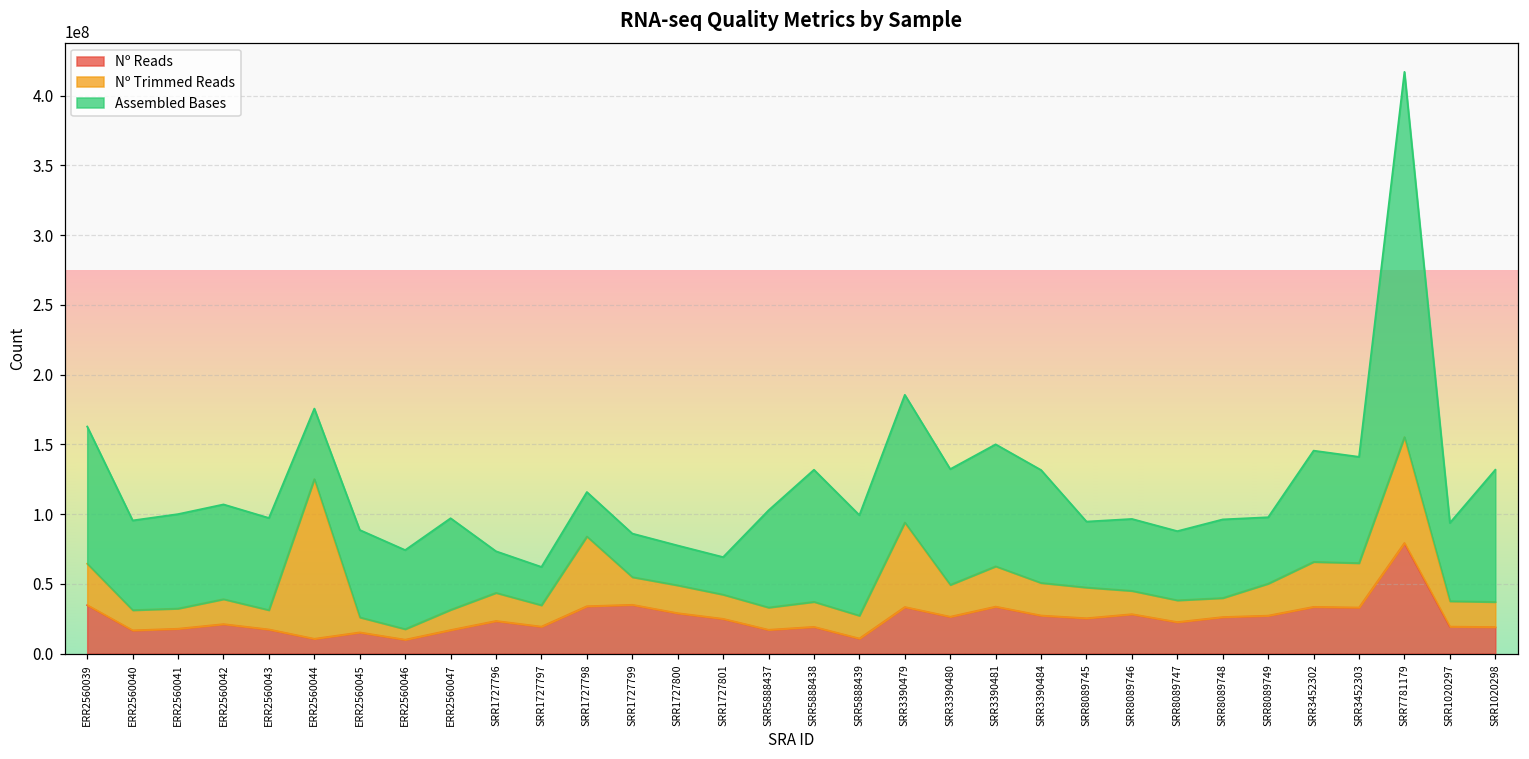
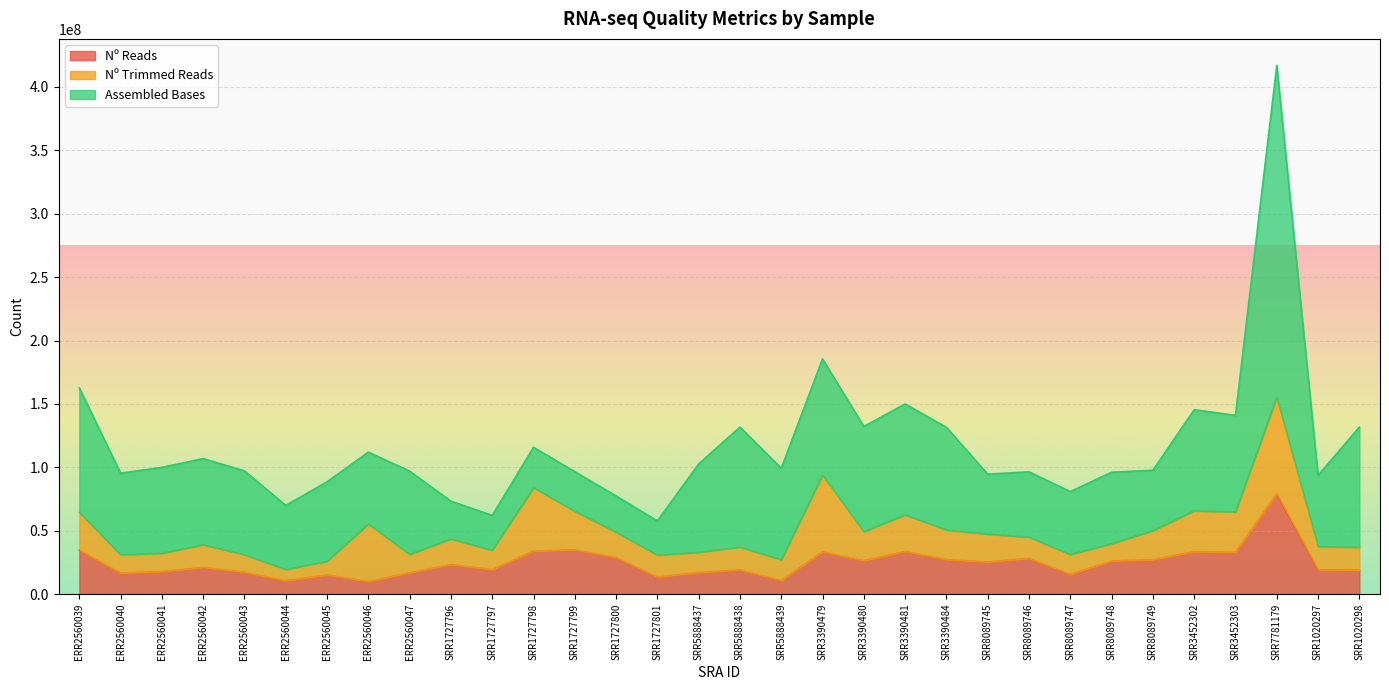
  {
    "Nº Reads": {
      "ERR2560039": 35000000,
      "ERR2560040": 17000000,
      "ERR2560041": 18000000,
      "ERR2560042": 21000000,
      "ERR2560043": 17000000,
      "ERR2560044": 11000000,
      "ERR2560045": 15000000,
      "ERR2560046": 10000000,
      "ERR2560047": 17000000,
      "SRR1727796": 23000000,
      "SRR1727797": 19000000,
      "SRR1727798": 34000000,
      "SRR1727799": 35000000,
      "SRR1727800": 29000000,
-     "SRR1727801": 25000000,
+     "SRR1727801": 13000000,
      "SRR5888437": 17000000,
      "SRR5888438": 19000000,
      "SRR5888439": 11000000,
      "SRR3390479": 33000000,
      "SRR3390480": 26000000,
      "SRR3390481": 34000000,
      "SRR3390484": 27000000,
      "SRR8089745": 25000000,
      "SRR8089746": 28000000,
-     "SRR8089747": 22000000,
+     "SRR8089747": 16000000,
      "SRR8089748": 26000000,
      "SRR8089749": 27000000,
      "SRR3452302": 33000000,
      "SRR3452303": 33000000,
      "SRR7781179": 79000000,
      "SRR1020297": 19000000,
      "SRR1020298": 19000000
    },
    "Nº Trimmed Reads": {
      "ERR2560039": 30000000,
      "ERR2560040": 15000000,
      "ERR2560041": 14000000,
      "ERR2560042": 18000000,
      "ERR2560043": 14000000,
-     "ERR2560044": 115000000,
+     "ERR2560044": 9000000,
      "ERR2560045": 11000000,
-     "ERR2560046": 8000000,
+     "ERR2560046": 45000000,
      "ERR2560047": 15000000,
      "SRR1727796": 20000000,
      "SRR1727797": 15000000,
      "SRR1727798": 50000000,
-     "SRR1727799": 20000000,
+     "SRR1727799": 30000000,
      "SRR1727800": 20000000,
      "SRR1727801": 17000000,
      "SRR5888437": 16000000,
      "SRR5888438": 18000000,
      "SRR5888439": 16000000,
      "SRR3390479": 61000000,
      "SRR3390480": 23000000,
      "SRR3390481": 29000000,
      "SRR3390484": 23000000,
      "SRR8089745": 22000000,
      "SRR8089746": 17000000,
      "SRR8089747": 16000000,
      "SRR8089748": 14000000,
      "SRR8089749": 23000000,
      "SRR3452302": 32000000,
      "SRR3452303": 32000000,
      "SRR7781179": 76000000,
      "SRR1020297": 18000000,
      "SRR1020298": 18000000
    },
    "Assembled Bases": {
      "ERR2560039": 98000000,
      "ERR2560040": 64000000,
      "ERR2560041": 68000000,
      "ERR2560042": 68000000,
      "ERR2560043": 66000000,
      "ERR2560044": 51000000,
      "ERR2560045": 63000000,
      "ERR2560046": 57000000,
      "ERR2560047": 66000000,
      "SRR1727796": 30000000,
      "SRR1727797": 27000000,
      "SRR1727798": 32000000,
      "SRR1727799": 31000000,
      "SRR1727800": 29000000,
      "SRR1727801": 27000000,
      "SRR5888437": 70000000,
      "SRR5888438": 95000000,
      "SRR5888439": 72000000,
      "SRR3390479": 92000000,
      "SRR3390480": 83000000,
      "SRR3390481": 87000000,
      "SRR3390484": 81000000,
      "SRR8089745": 47000000,
      "SRR8089746": 52000000,
      "SRR8089747": 50000000,
      "SRR8089748": 56000000,
      "SRR8089749": 48000000,
      "SRR3452302": 80000000,
      "SRR3452303": 76000000,
      "SRR7781179": 262000000,
      "SRR1020297": 56000000,
      "SRR1020298": 95000000
    }
  }
